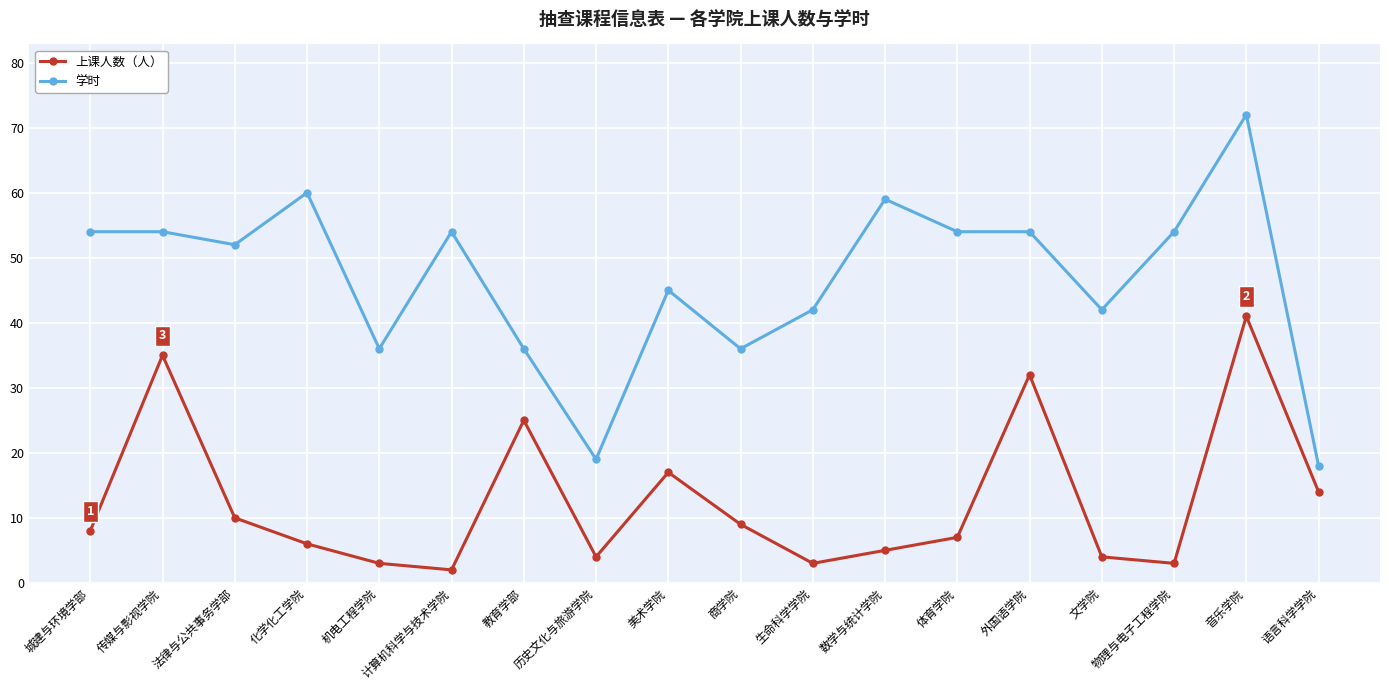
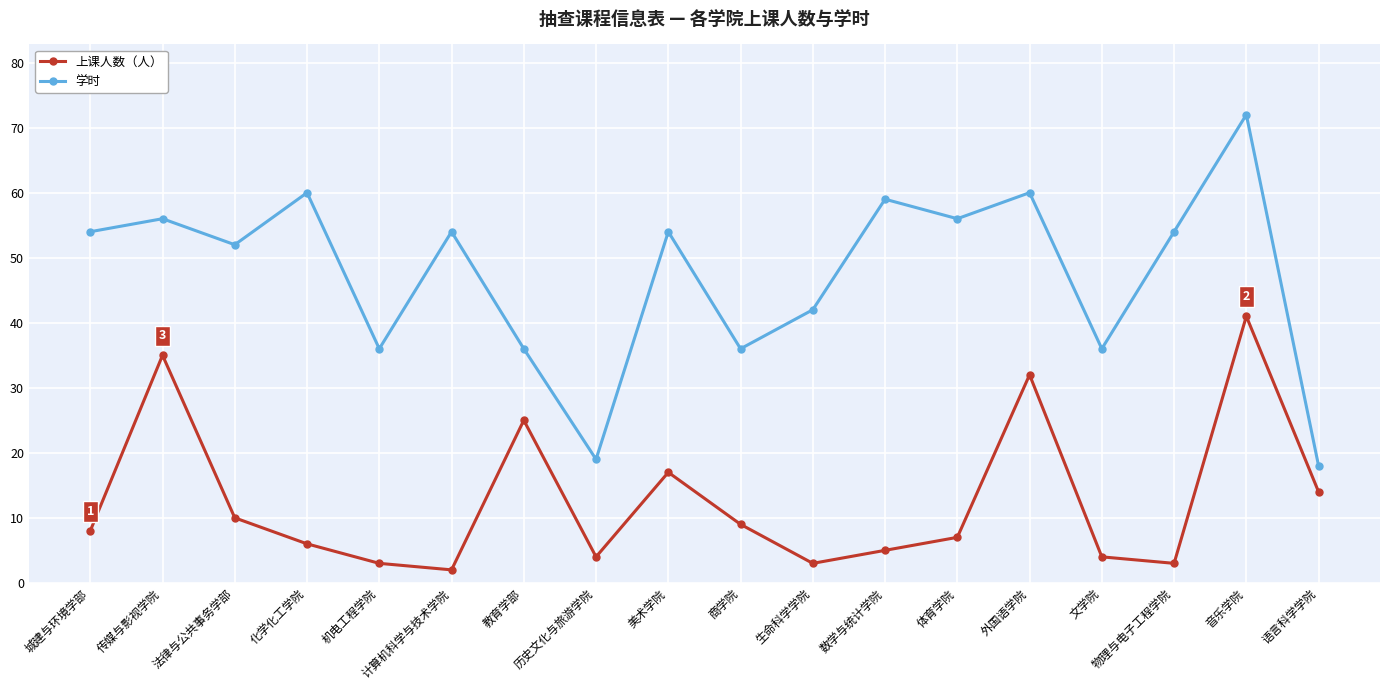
  {
    "学时": {
      "城建与环境学部": 54,
-     "传媒与影视学院": 54,
+     "传媒与影视学院": 56,
      "法律与公共事务学部": 52,
      "化学化工学院": 60,
      "机电工程学院": 36,
      "计算机科学与技术学院": 54,
      "教育学部": 36,
      "历史文化与旅游学院": 19,
-     "美术学院": 45,
+     "美术学院": 54,
      "商学院": 36,
      "生命科学学院": 42,
      "数学与统计学院": 59,
-     "体育学院": 54,
-     "外国语学院": 54,
-     "文学院": 42,
+     "体育学院": 56,
+     "外国语学院": 60,
+     "文学院": 36,
      "物理与电子工程学院": 54,
      "音乐学院": 72,
      "语言科学学院": 18
    }
  }
